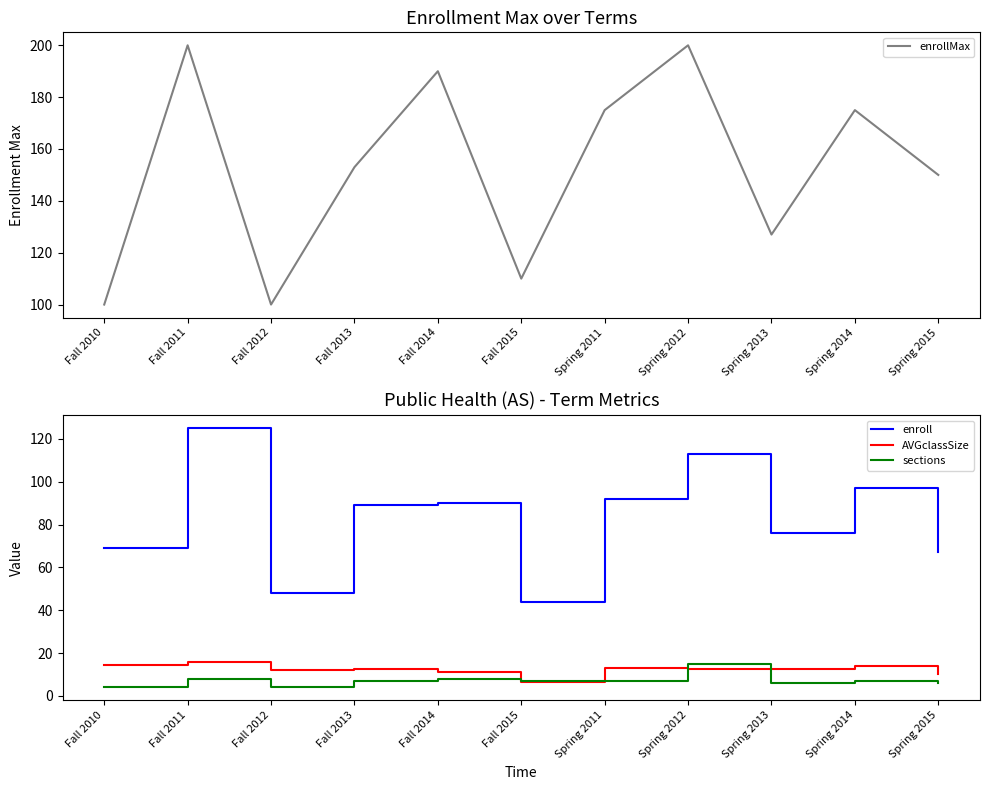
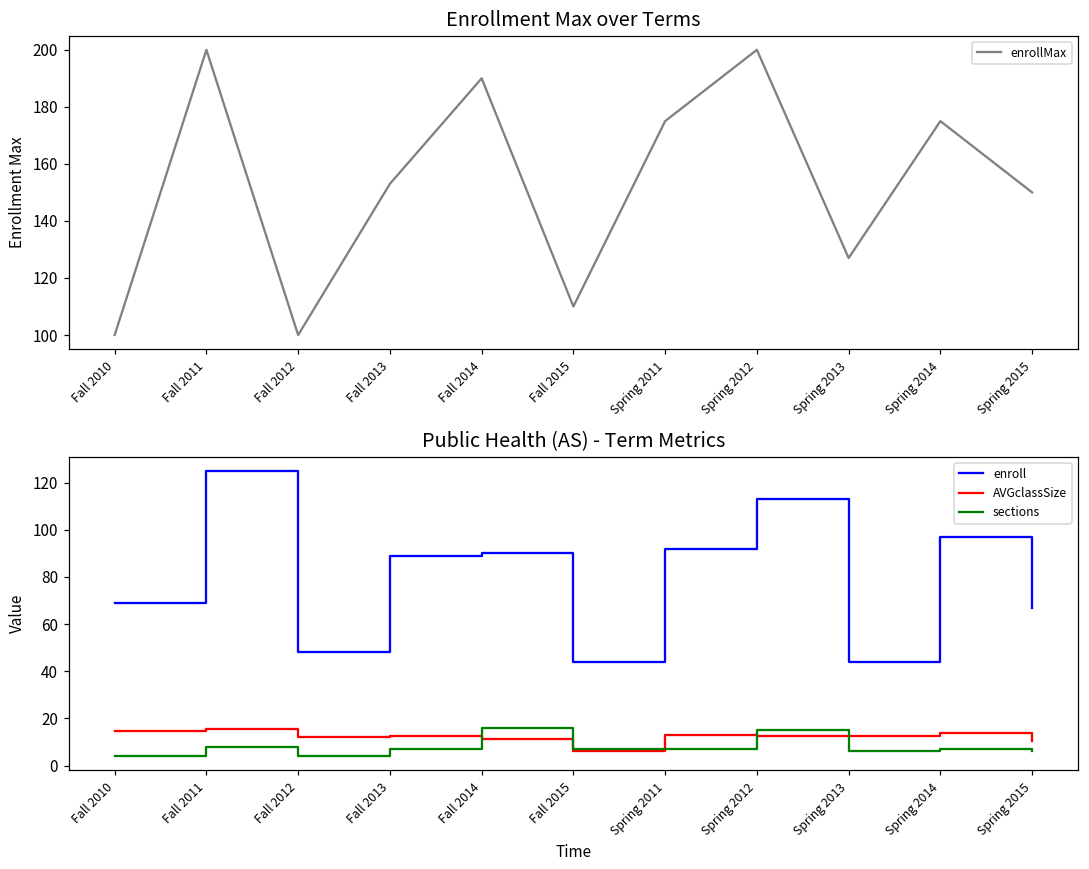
  {
    "Enrollment Max over Terms": {
      "Fall 2010": 100,
      "Fall 2011": 200,
      "Fall 2012": 100,
      "Fall 2013": 153,
      "Fall 2014": 190,
      "Fall 2015": 110,
      "Spring 2011": 175,
      "Spring 2012": 200,
      "Spring 2013": 127,
      "Spring 2014": 175,
      "Spring 2015": 150
    },
    "Public Health (AS) - Term Metrics": {
      "enroll": {
        "Fall 2010": 69,
        "Fall 2011": 125,
        "Fall 2012": 48,
        "Fall 2013": 89,
        "Fall 2014": 90,
        "Fall 2015": 44,
        "Spring 2011": 92,
        "Spring 2012": 113,
-       "Spring 2013": 76,
+       "Spring 2013": 44,
        "Spring 2014": 97,
        "Spring 2015": 67
      },
      "AVGclassSize": {
        "Fall 2010": 15,
        "Fall 2011": 16,
        "Fall 2012": 12,
        "Fall 2013": 13,
        "Fall 2014": 11,
        "Spring 2011": 13,
        "Spring 2012": 12,
        "Spring 2013": 13,
        "Spring 2014": 14,
        "Spring 2015": 10
      },
      "sections": {
        "Fall 2010": 4,
        "Fall 2011": 8,
        "Fall 2012": 4,
        "Fall 2013": 7,
-       "Fall 2014": 8,
+       "Fall 2014": 16,
        "Spring 2011": 7,
        "Spring 2012": 15,
        "Spring 2013": 6,
        "Spring 2014": 7,
        "Spring 2015": 6
      }
    }
  }
